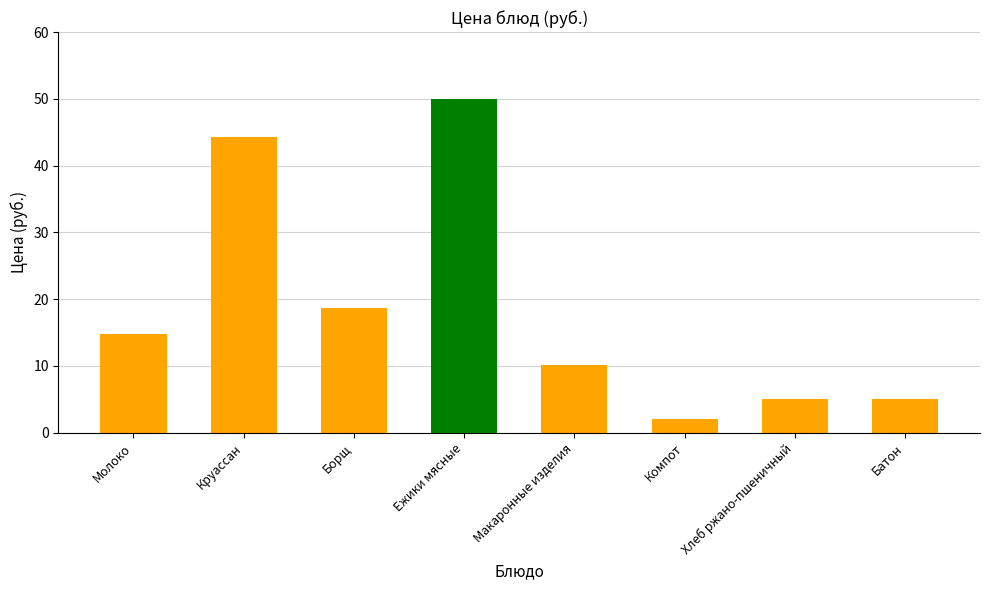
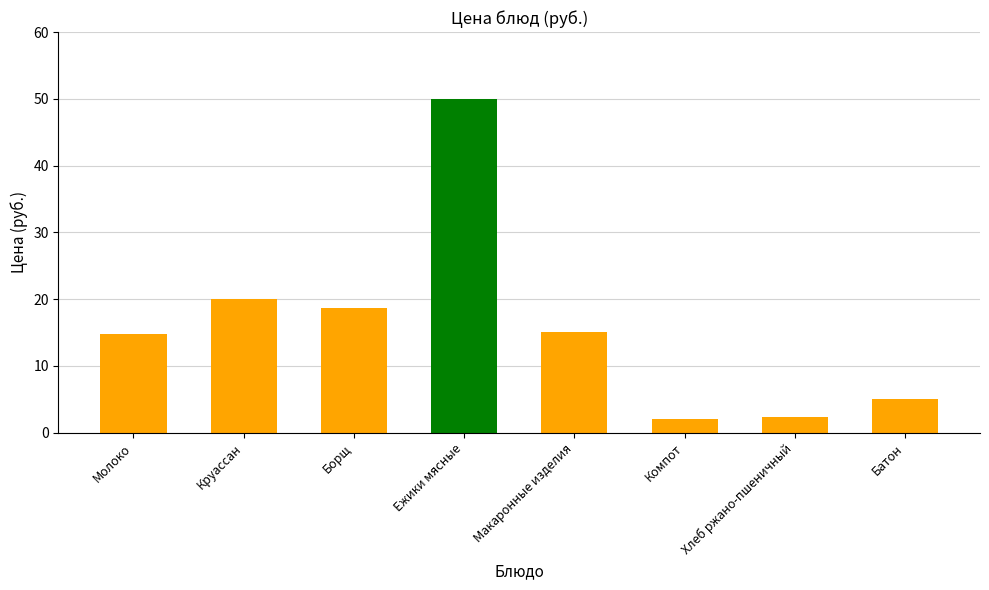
  {
    "Молоко": 15,
-   "Круассан": 44,
+   "Круассан": 20,
    "Борщ": 19,
    "Ежики мясные": 50,
-   "Макаронные изделия": 10,
+   "Макаронные изделия": 15,
    "Компот": 2,
-   "Хлеб ржано-пшеничный": 5,
+   "Хлеб ржано-пшеничный": 2,
    "Батон": 5
  }
